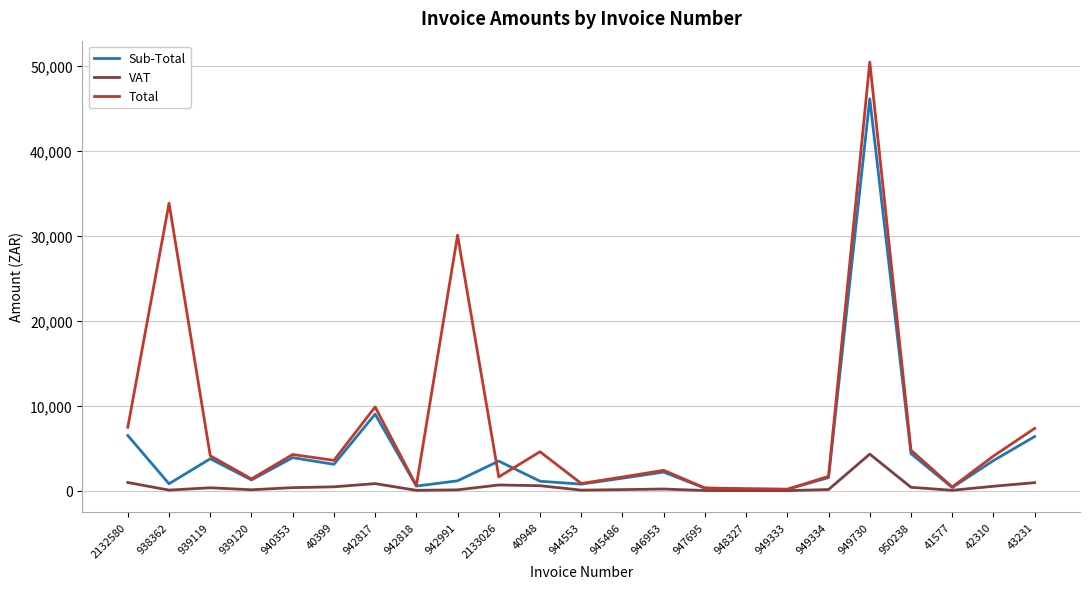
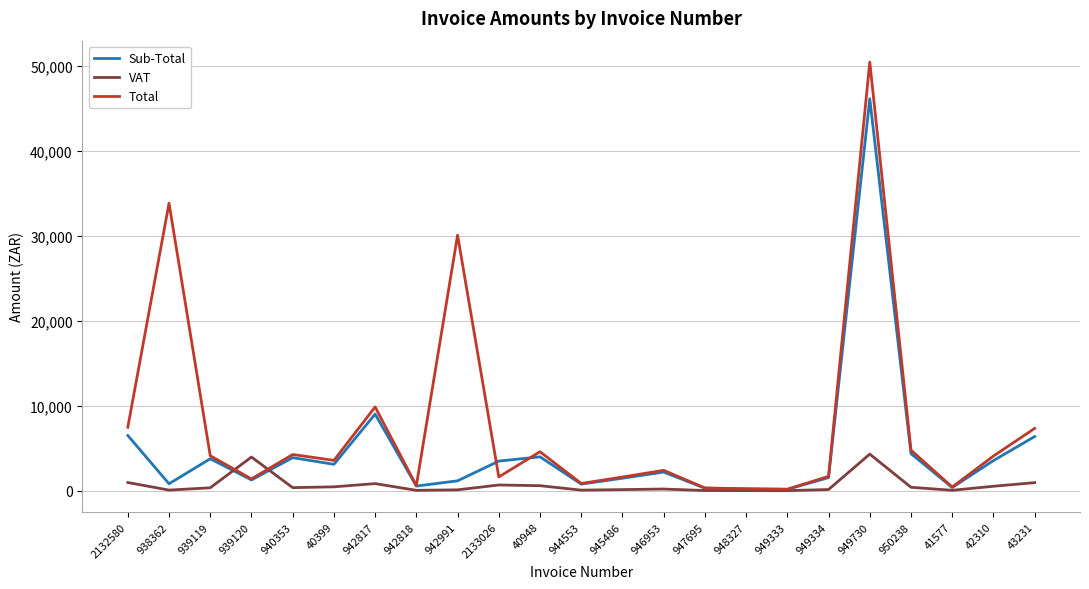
  {
    "Sub-Total": {
      "2132580": "7,000",
      "938362": "1,000",
      "939119": "4,000",
      "940353": "4,000",
      "40399": "3,000",
      "942817": "9,000",
      "942991": "1,000",
      "2133026": "3,000",
-     "40948": "1,000",
+     "40948": "4,000",
      "949730": "46,000",
      "950238": "4,000",
      "42310": "4,000",
      "43231": "6,000"
    },
    "VAT": {
      "2132580": "1,000",
      "938362": "0",
      "939119": "0",
-     "939120": "0",
+     "939120": "4,000",
      "940353": "0",
      "40399": "0",
      "942817": "1,000",
      "942818": "0",
      "942991": "0",
      "2133026": "1,000",
      "40948": "1,000",
      "944553": "0",
      "945486": "0",
      "946953": "0",
      "949334": "0",
      "949730": "4,000",
      "950238": "0",
      "41577": "0",
      "42310": "1,000",
      "43231": "1,000"
    },
    "Total": {
      "2132580": "7,000",
      "938362": "34,000",
      "939119": "4,000",
      "940353": "4,000",
      "40399": "4,000",
      "942817": "10,000",
      "942991": "30,000",
      "2133026": "2,000",
      "40948": "5,000",
      "949730": "50,000",
      "950238": "5,000",
      "42310": "4,000",
      "43231": "7,000"
    }
  }
